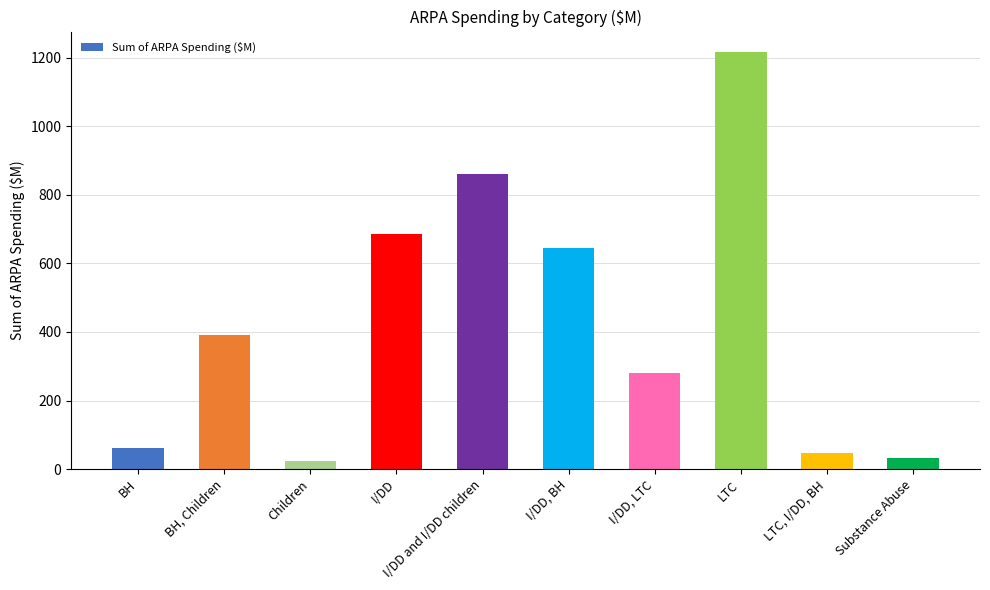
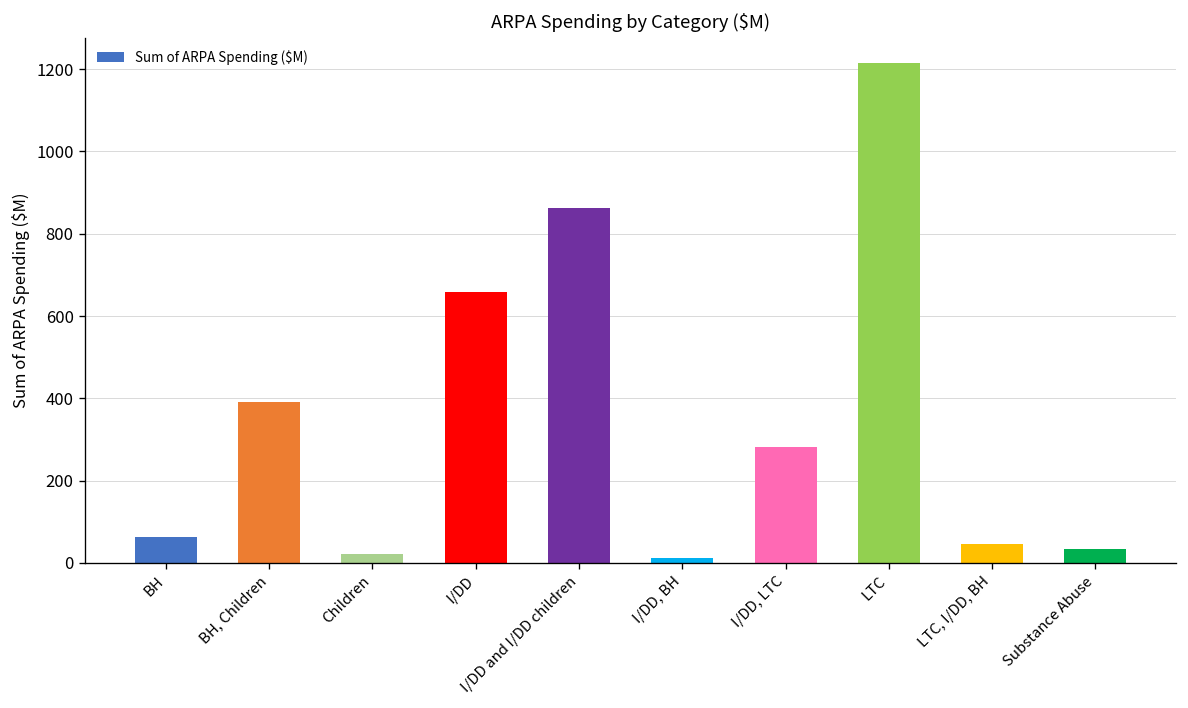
  {
    "BH": 60,
    "BH, Children": 390,
    "Children": 20,
-   "I/DD": 690,
+   "I/DD": 660,
    "I/DD and I/DD children": 860,
-   "I/DD, BH": 650,
+   "I/DD, BH": 10,
    "I/DD, LTC": 280,
    "LTC": 1220,
    "LTC, I/DD, BH": 50,
    "Substance Abuse": 30
  }
